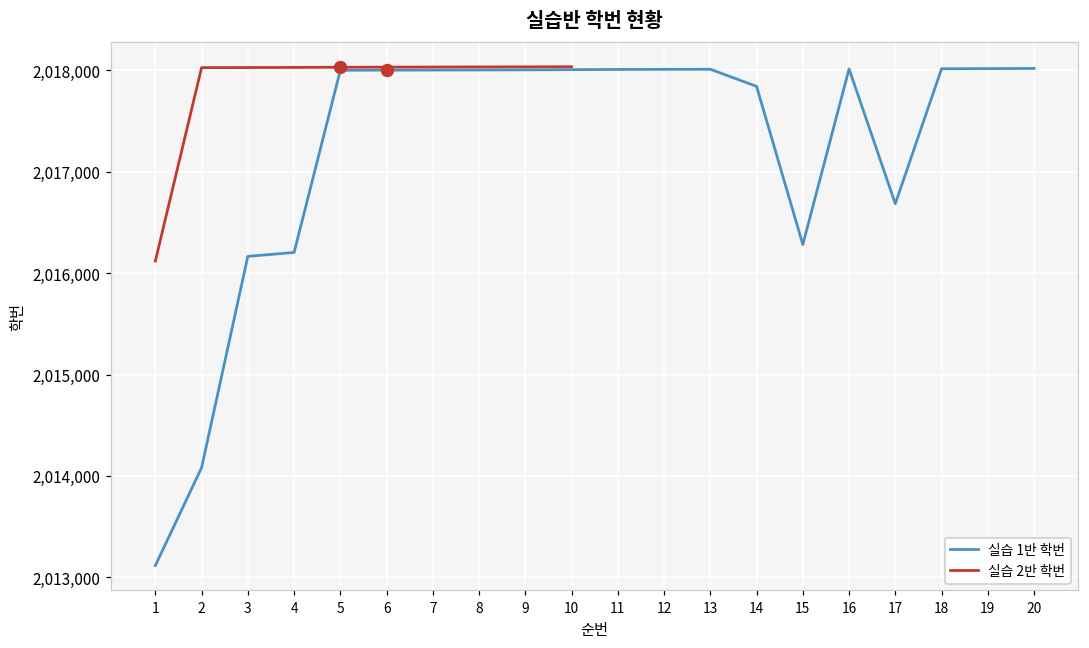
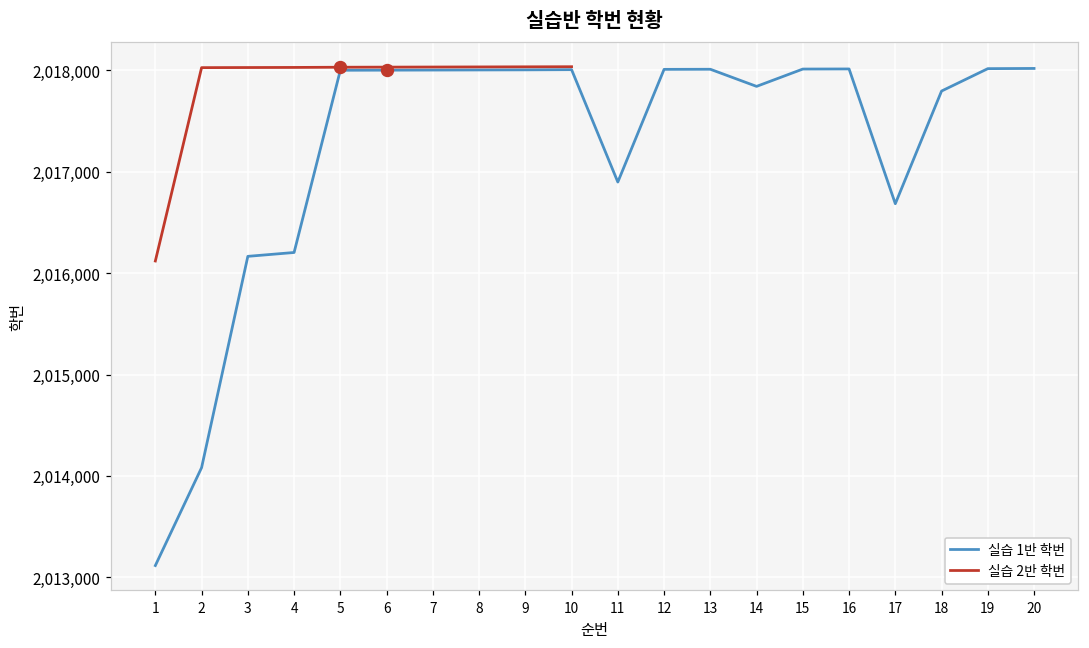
  {
    "실습 1반 학번": {
      "1": "2,013,100",
      "2": "2,014,100",
      "3": "2,016,200",
      "4": "2,016,200",
      "5": "2,018,000",
      "7": "2,018,000",
      "8": "2,018,000",
      "9": "2,018,000",
      "10": "2,018,000",
-     "11": "2,018,000",
+     "11": "2,016,900",
      "12": "2,018,000",
      "13": "2,018,000",
      "14": "2,017,800",
-     "15": "2,016,300",
+     "15": "2,018,000",
      "16": "2,018,000",
      "17": "2,016,700",
-     "18": "2,018,000",
+     "18": "2,017,800",
      "19": "2,018,000",
      "20": "2,018,000"
    }
  }
